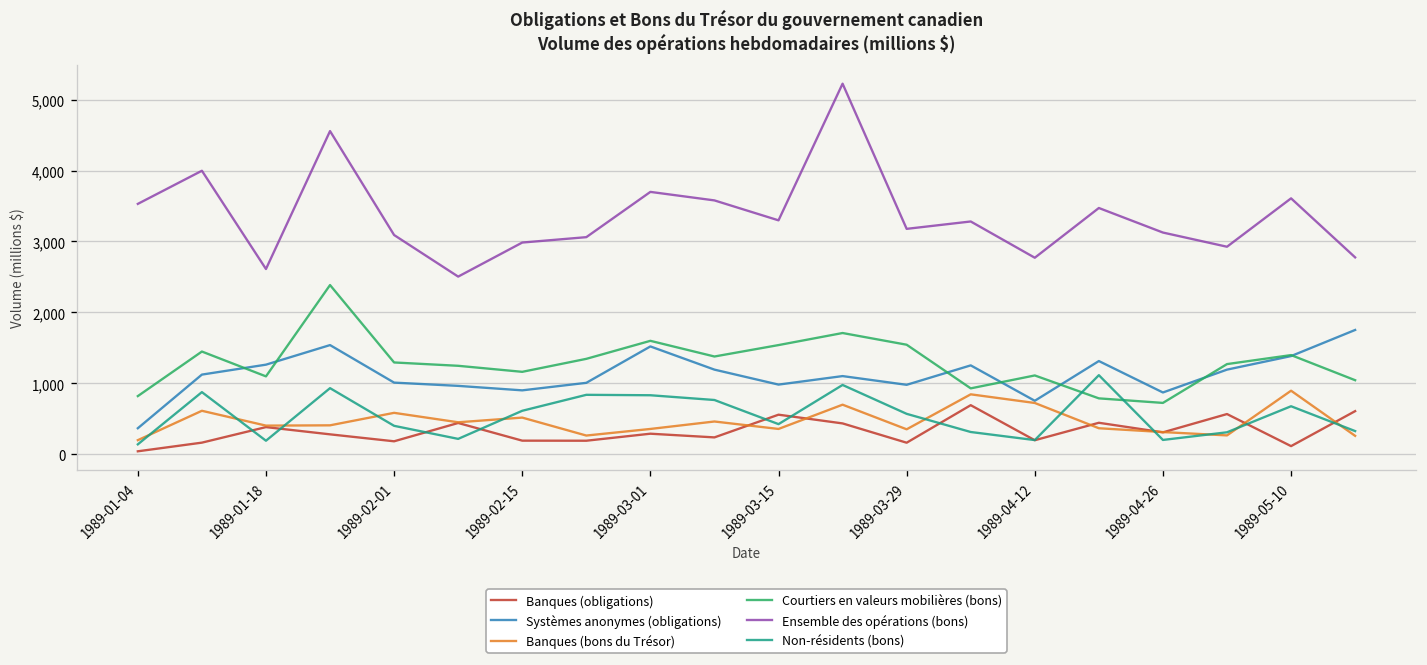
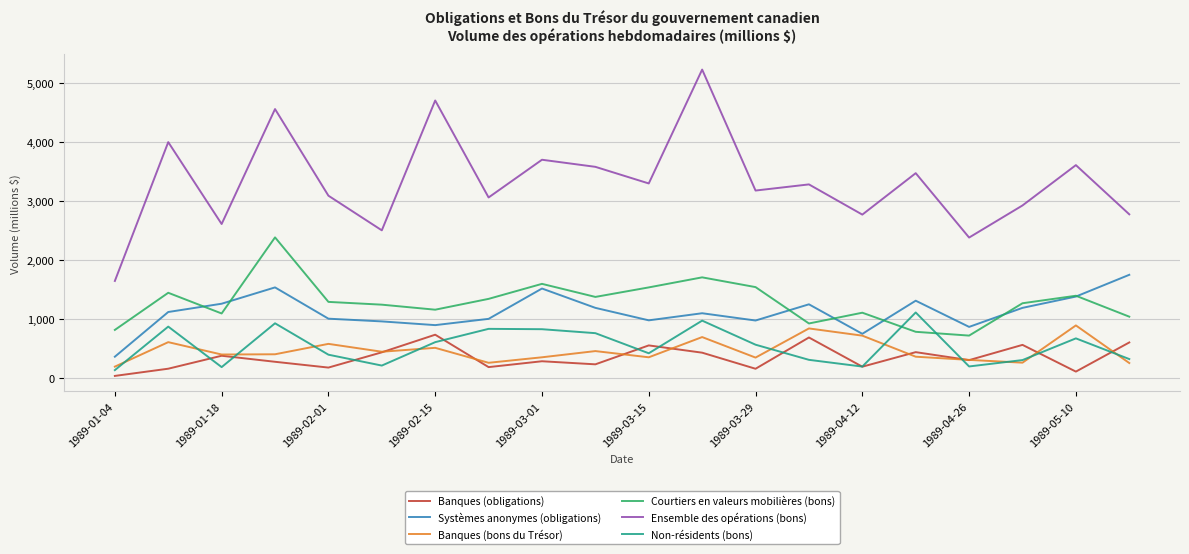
  {
    "Banques (obligations)": {
      "1989-01-04": "0",
      "1989-02-01": "200",
-     "1989-02-15": "200",
+     "1989-02-15": "700",
      "1989-03-01": "300",
      "1989-03-15": "600",
      "1989-03-29": "200",
      "1989-05-10": "100"
    },
    "Systèmes anonymes (obligations)": {
      "1989-01-04": "400",
      "1989-01-18": "1,300",
      "1989-02-01": "1,000",
      "1989-02-15": "900",
      "1989-03-01": "1,500",
      "1989-03-15": "1,000",
      "1989-03-29": "1,000",
      "1989-04-26": "900"
    },
    "Banques (bons du Trésor)": {
      "1989-01-04": "200",
      "1989-02-01": "600",
      "1989-02-15": "500",
      "1989-03-01": "400",
      "1989-03-15": "400",
      "1989-03-29": "400",
      "1989-05-10": "900"
    },
    "Ensemble des opérations (bons)": {
-     "1989-01-04": "3,500",
+     "1989-01-04": "1,600",
      "1989-01-18": "2,600",
      "1989-02-01": "3,100",
-     "1989-02-15": "3,000",
+     "1989-02-15": "4,700",
      "1989-03-01": "3,700",
      "1989-03-15": "3,300",
      "1989-03-29": "3,200",
      "1989-04-12": "2,800",
-     "1989-04-26": "3,100",
+     "1989-04-26": "2,400",
      "1989-05-10": "3,600"
    }
  }
